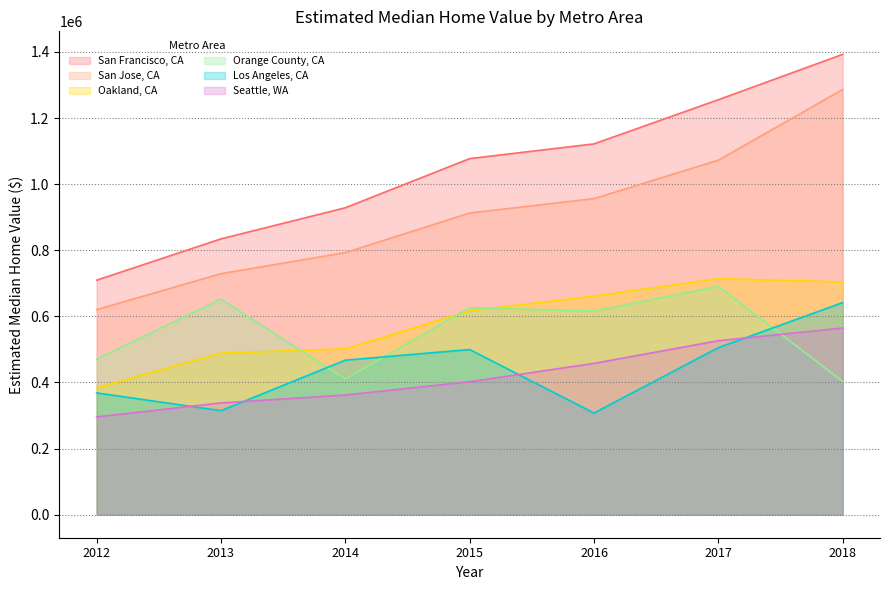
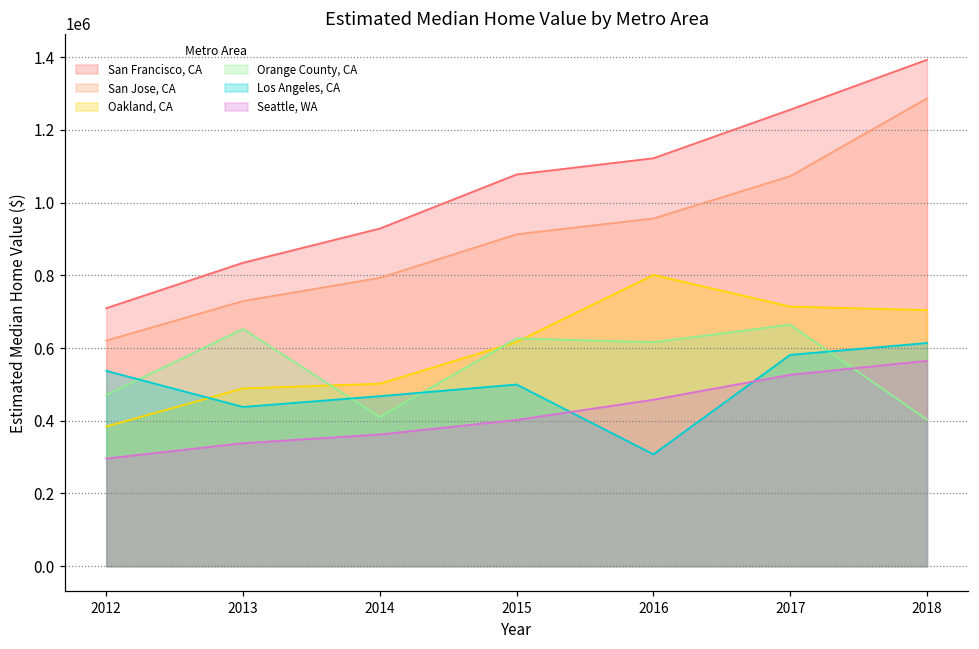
  {
    "Oakland, CA": {
      "2012": 380000,
      "2013": 490000,
      "2014": 500000,
      "2015": 620000,
-     "2016": 660000,
+     "2016": 800000,
      "2017": 710000,
      "2018": 700000
    },
    "Orange County, CA": {
      "2012": 470000,
      "2013": 650000,
      "2014": 410000,
      "2015": 630000,
      "2016": 620000,
-     "2017": 690000,
+     "2017": 660000,
      "2018": 400000
    },
    "Los Angeles, CA": {
-     "2012": 370000,
-     "2013": 310000,
+     "2012": 540000,
+     "2013": 440000,
      "2014": 470000,
      "2015": 500000,
      "2016": 310000,
-     "2017": 510000,
-     "2018": 640000
+     "2017": 580000,
+     "2018": 610000
    }
  }
